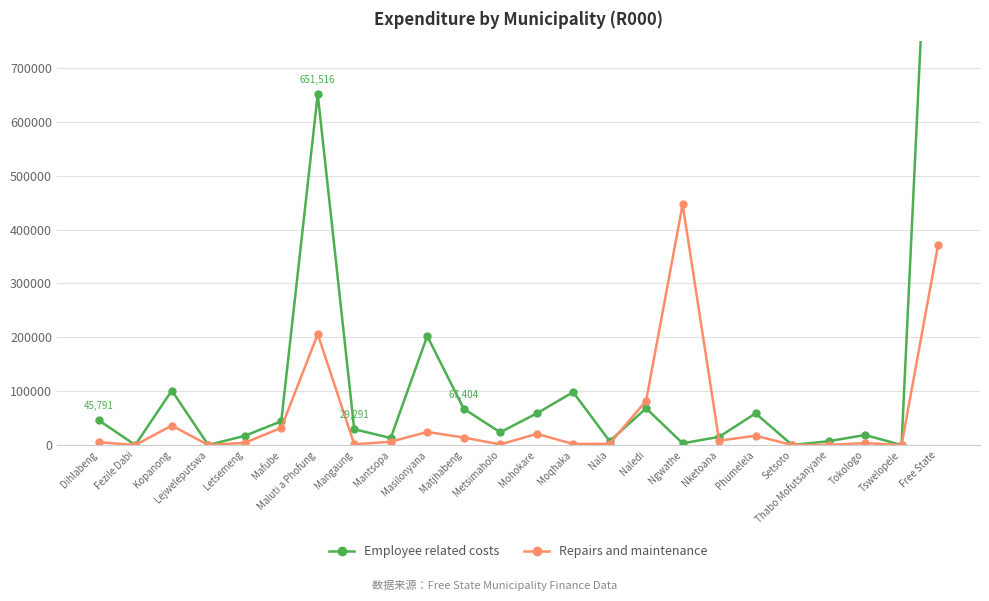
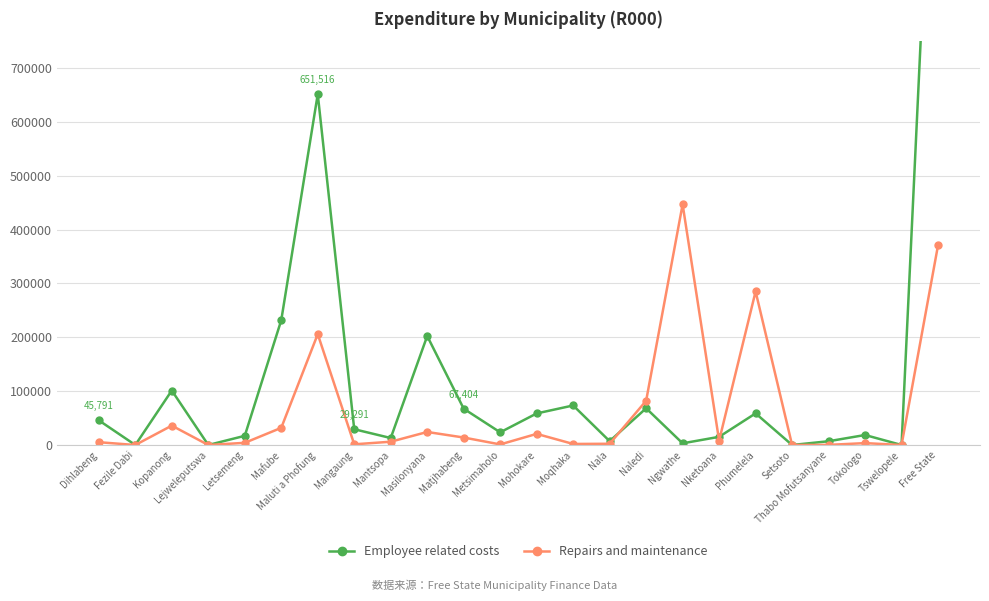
  {
    "Employee related costs": {
      "Kopanong": 100000,
      "Letsemeng": 20000,
-     "Mafube": 40000,
+     "Mafube": 230000,
      "Mantsopa": 10000,
      "Masilonyana": 200000,
      "Metsimaholo": 20000,
      "Mohokare": 60000,
-     "Moqhaka": 100000,
+     "Moqhaka": 70000,
      "Nala": 10000,
      "Naledi": 70000,
      "Ngwathe": 0,
      "Nketoana": 20000,
      "Phumelela": 60000,
      "Thabo Mofutsanyane": 10000,
      "Tokologo": 20000
    },
    "Repairs and maintenance": {
      "Dihlabeng": 10000,
      "Kopanong": 40000,
      "Letsemeng": 0,
      "Mafube": 30000,
      "Maluti a Phofung": 210000,
      "Mangaung": 0,
      "Mantsopa": 10000,
      "Masilonyana": 20000,
      "Matjhabeng": 10000,
      "Metsimaholo": 0,
      "Mohokare": 20000,
      "Moqhaka": 0,
      "Nala": 0,
      "Naledi": 80000,
      "Ngwathe": 450000,
      "Nketoana": 10000,
-     "Phumelela": 20000,
+     "Phumelela": 290000,
      "Thabo Mofutsanyane": 0,
      "Tokologo": 0,
      "Free State": 370000
    }
  }
